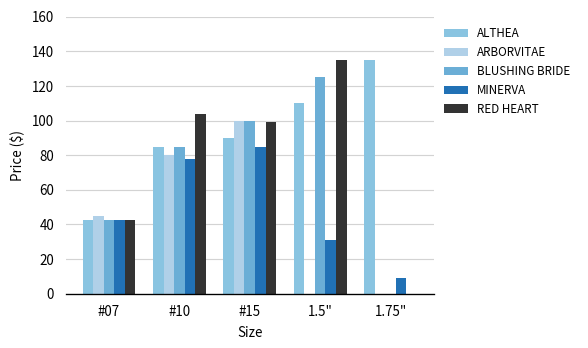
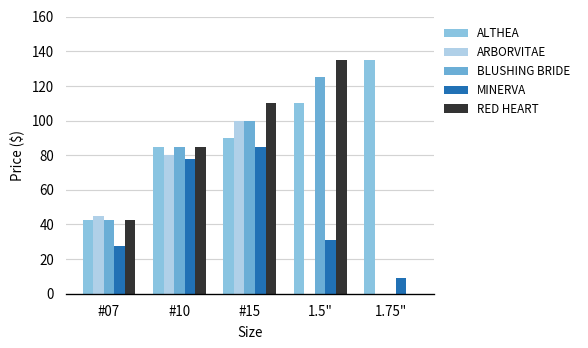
  {
    "MINERVA": {
-     "#07": 43,
+     "#07": 27,
      "#10": 78,
      "#15": 85,
      "1.5\"": 31,
      "1.75\"": 9
    },
    "RED HEART": {
      "#07": 43,
-     "#10": 104,
-     "#15": 99,
+     "#10": 85,
+     "#15": 110,
      "1.5\"": 135,
      "1.75\"": 0
    }
  }
